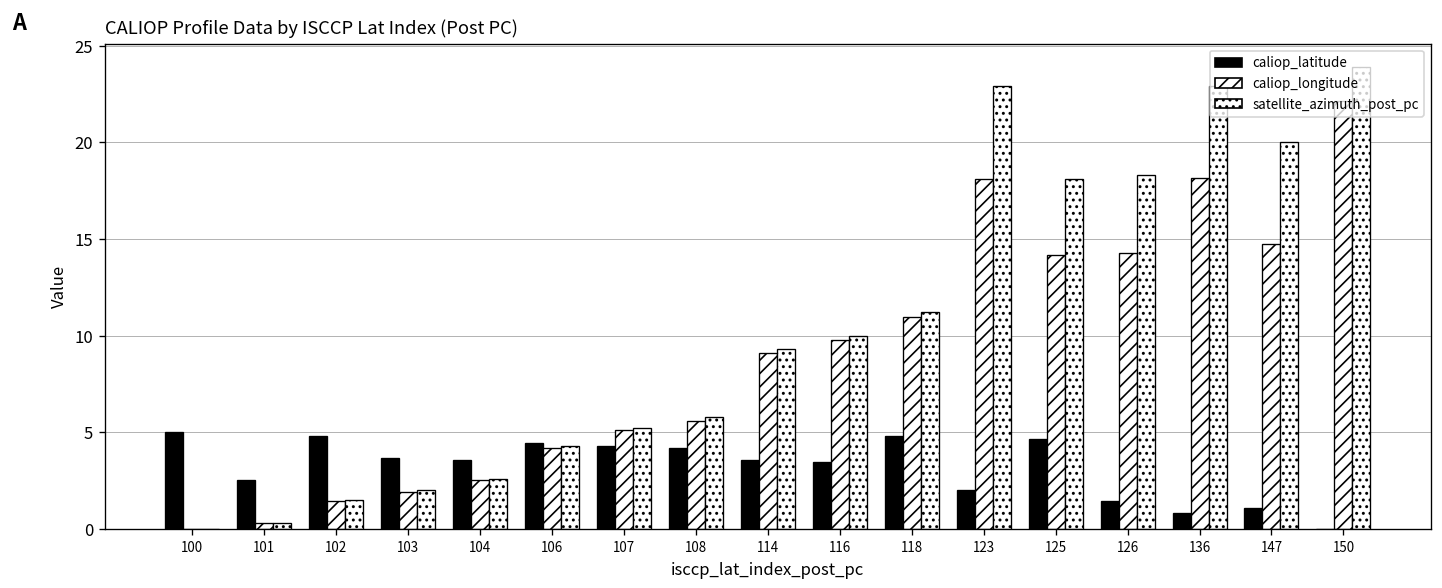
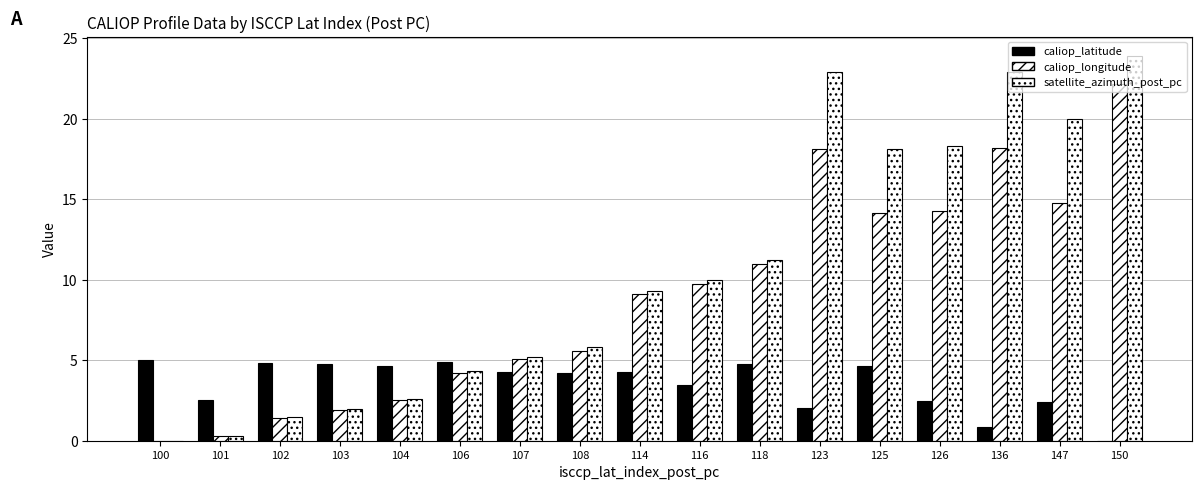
  {
    "caliop_latitude": {
      "100": 5.0,
      "101": 2.5,
      "102": 4.8,
-     "103": 3.7,
-     "104": 3.6,
-     "106": 4.4,
+     "103": 4.8,
+     "104": 4.7,
+     "106": 4.9,
      "107": 4.3,
      "108": 4.2,
-     "114": 3.6,
+     "114": 4.2,
      "116": 3.5,
      "118": 4.8,
      "123": 2.0,
      "125": 4.7,
-     "126": 1.5,
+     "126": 2.5,
      "136": 0.8,
-     "147": 1.1,
+     "147": 2.4,
      "150": 0.0
    }
  }
